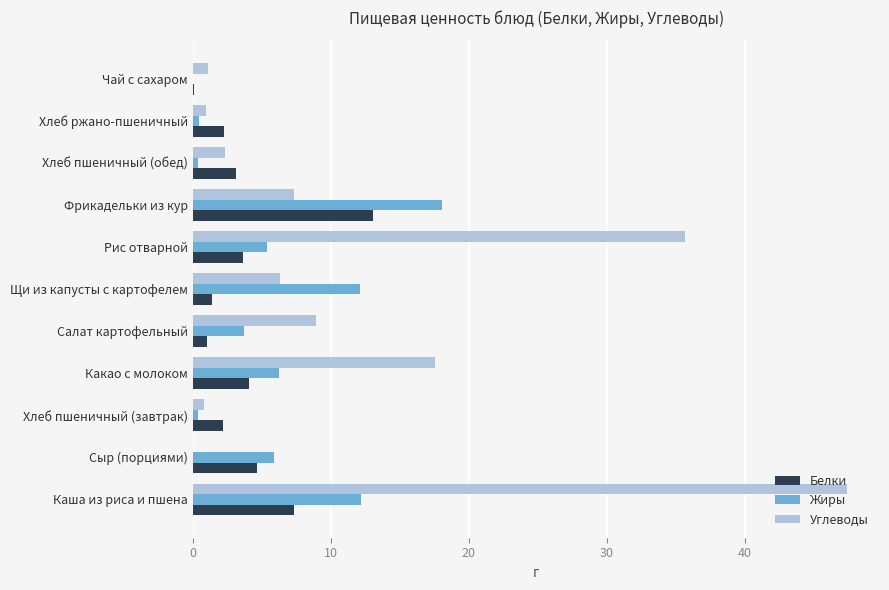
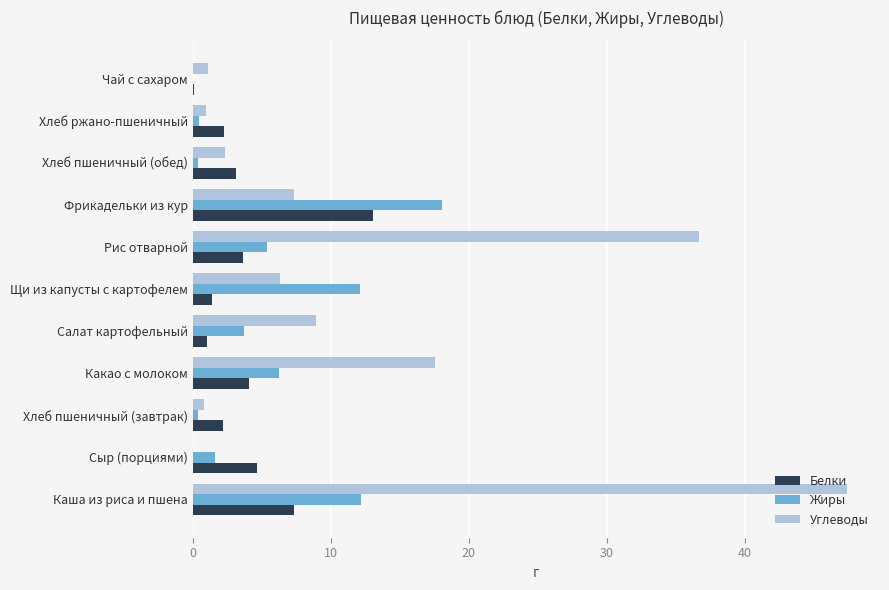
  {
    "Белки": {
      "Хлеб ржано-пшеничный": 2.2,
      "Хлеб пшеничный (обед)": 3.2,
      "Фрикадельки из кур": 13.0,
      "Рис отварной": 3.7,
      "Щи из капусты с картофелем": 1.4,
      "Салат картофельный": 1.1,
      "Какао с молоком": 4.1,
      "Хлеб пшеничный (завтрак)": 2.2,
      "Сыр (порциями)": 4.6,
      "Каша из риса и пшена": 7.3
    },
    "Жиры": {
      "Хлеб ржано-пшеничный": 0.4,
      "Хлеб пшеничный (обед)": 0.4,
      "Фрикадельки из кур": 18.1,
      "Рис отварной": 5.4,
      "Щи из капусты с картофелем": 12.1,
      "Салат картофельный": 3.7,
      "Какао с молоком": 6.3,
      "Хлеб пшеничный (завтрак)": 0.4,
-     "Сыр (порциями)": 5.9,
+     "Сыр (порциями)": 1.6,
      "Каша из риса и пшена": 12.2
    },
    "Углеводы": {
      "Чай с сахаром": 1.1,
      "Хлеб ржано-пшеничный": 1.0,
      "Хлеб пшеничный (обед)": 2.4,
      "Фрикадельки из кур": 7.4,
-     "Рис отварной": 35.6,
+     "Рис отварной": 36.7,
      "Щи из капусты с картофелем": 6.3,
      "Салат картофельный": 8.9,
      "Какао с молоком": 17.6,
      "Хлеб пшеничный (завтрак)": 0.8,
      "Сыр (порциями)": 0.0,
      "Каша из риса и пшена": 47.4
    }
  }
